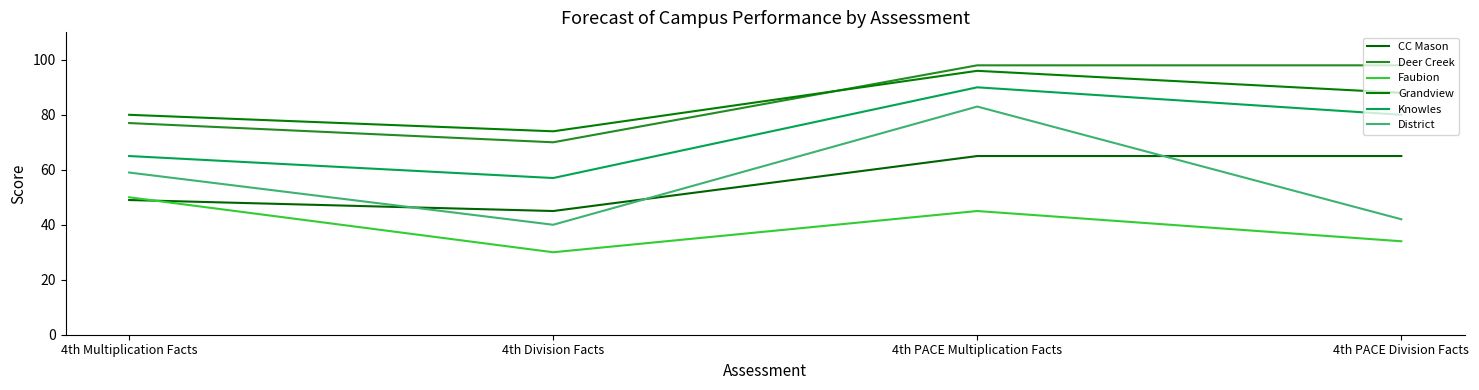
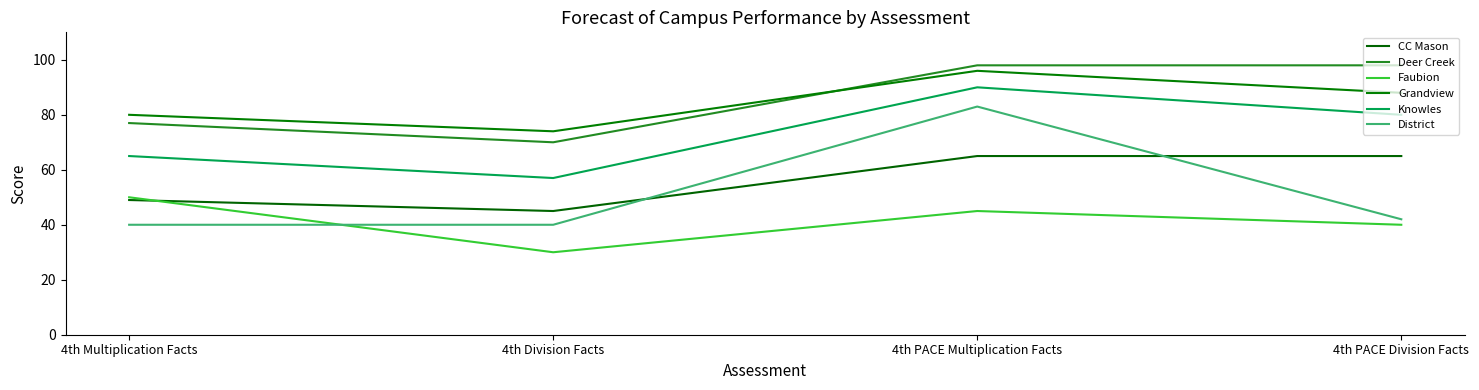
  {
    "Faubion": {
      "4th Multiplication Facts": 50,
      "4th Division Facts": 30,
      "4th PACE Multiplication Facts": 45,
-     "4th PACE Division Facts": 34
+     "4th PACE Division Facts": 40
    },
    "Knowles": {
      "4th Multiplication Facts": 65,
      "4th Division Facts": 57,
      "4th PACE Multiplication Facts": 90
    },
    "District": {
-     "4th Multiplication Facts": 59,
+     "4th Multiplication Facts": 40,
      "4th Division Facts": 40,
      "4th PACE Multiplication Facts": 83,
      "4th PACE Division Facts": 42
    }
  }
